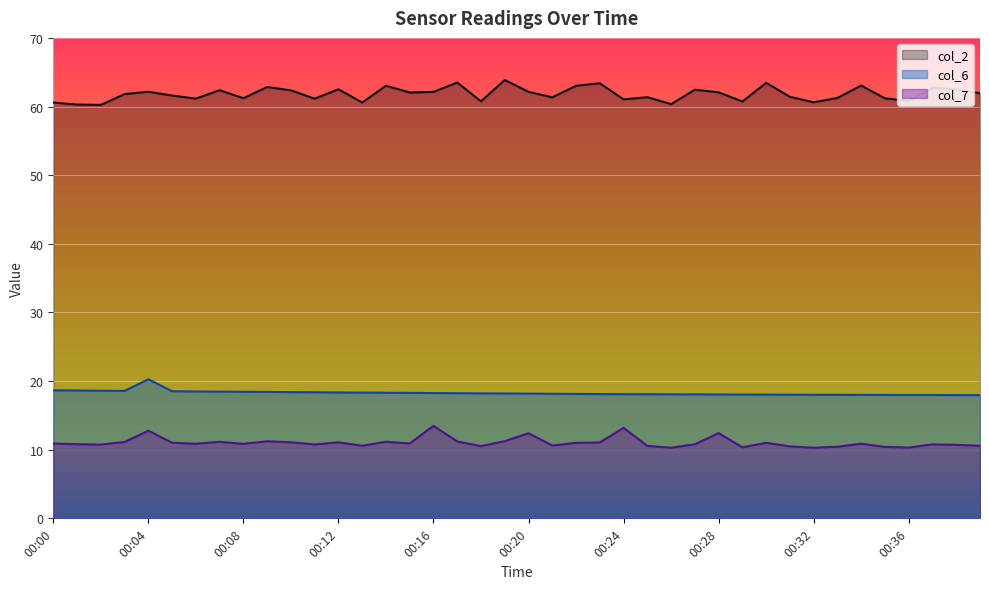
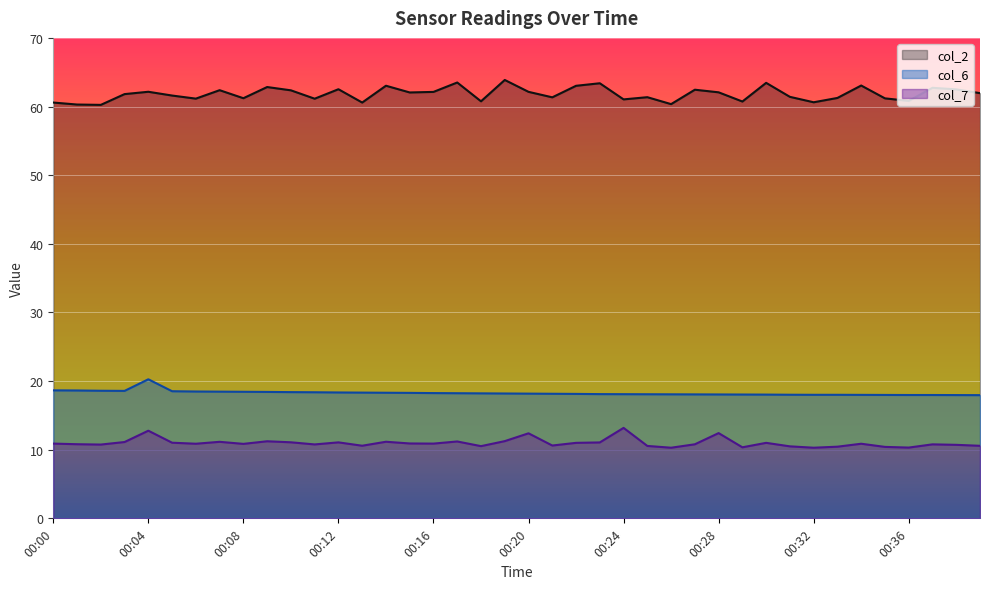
  {
    "col_2": {
      "00:00": 61,
      "00:04": 62,
      "00:08": 61,
      "00:12": 63,
      "00:16": 62,
      "00:20": 62,
      "00:24": 61,
      "00:28": 62,
      "00:32": 61
    },
    "col_6": {
      "00:00": 19,
      "00:04": 20,
      "00:08": 18,
      "00:12": 18,
      "00:16": 18,
      "00:20": 18,
      "00:24": 18,
      "00:28": 18,
      "00:32": 18,
      "00:36": 18
    },
    "col_7": {
      "00:00": 11,
      "00:04": 13,
      "00:08": 11,
      "00:12": 11,
-     "00:16": 13,
+     "00:16": 11,
      "00:20": 12,
      "00:24": 13,
      "00:28": 12,
      "00:32": 10,
      "00:36": 10
    }
  }
